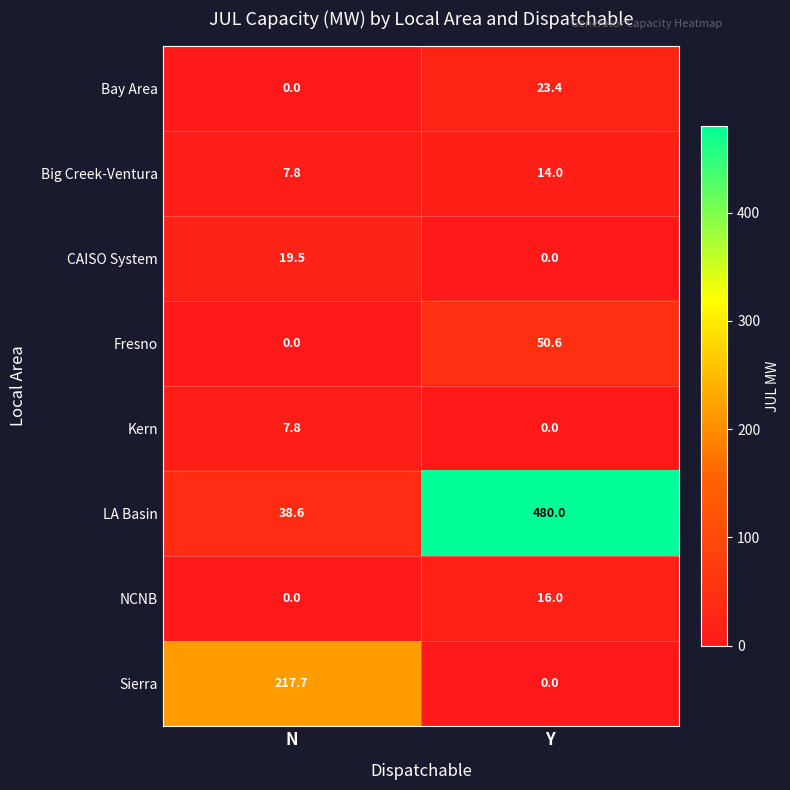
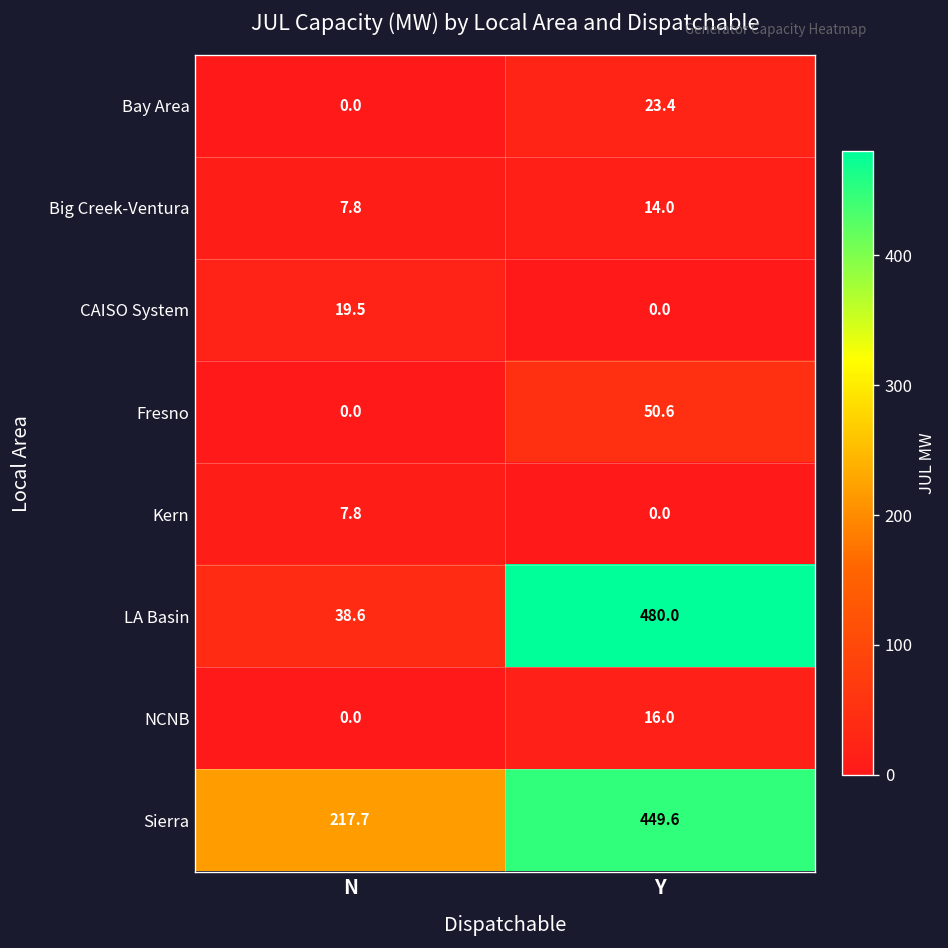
  {
    "Bay Area": {
      "N": 0.0,
      "Y": 23.4
    },
    "Big Creek-Ventura": {
      "N": 7.8,
      "Y": 14.0
    },
    "CAISO System": {
      "N": 19.5,
      "Y": 0.0
    },
    "Fresno": {
      "N": 0.0,
      "Y": 50.6
    },
    "Kern": {
      "N": 7.8,
      "Y": 0.0
    },
    "LA Basin": {
      "N": 38.6,
      "Y": 480.0
    },
    "NCNB": {
      "N": 0.0,
      "Y": 16.0
    },
    "Sierra": {
      "N": 217.7,
-     "Y": 0.0
+     "Y": 449.6
    }
  }
